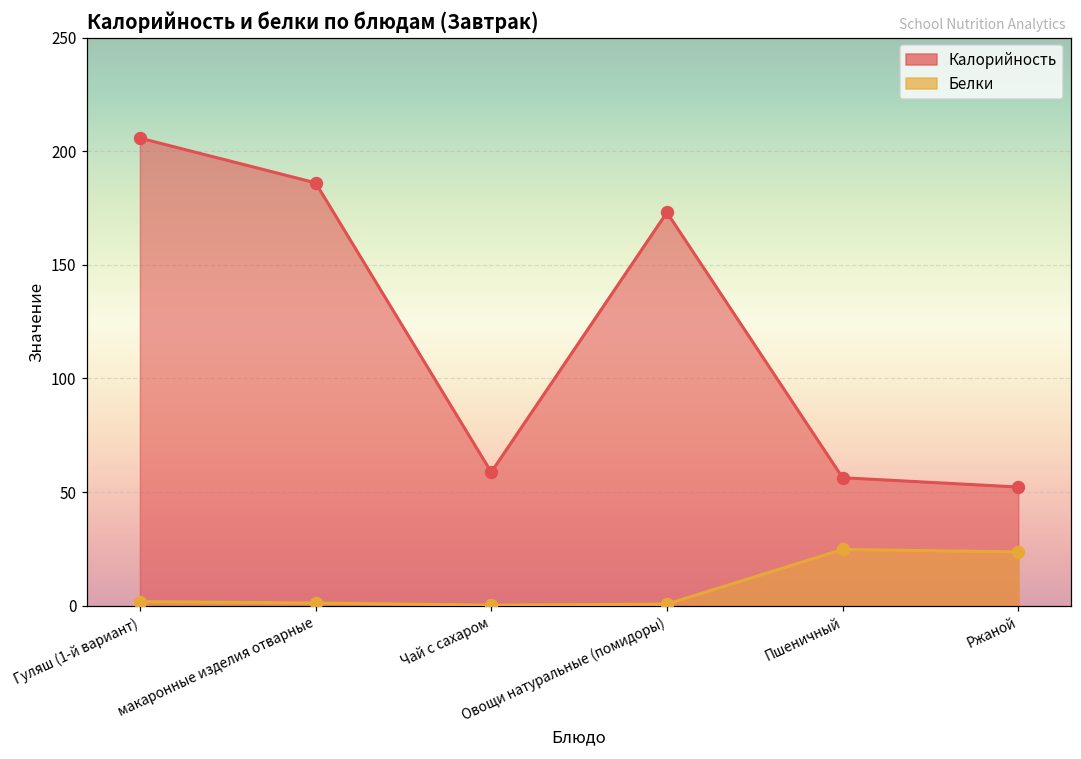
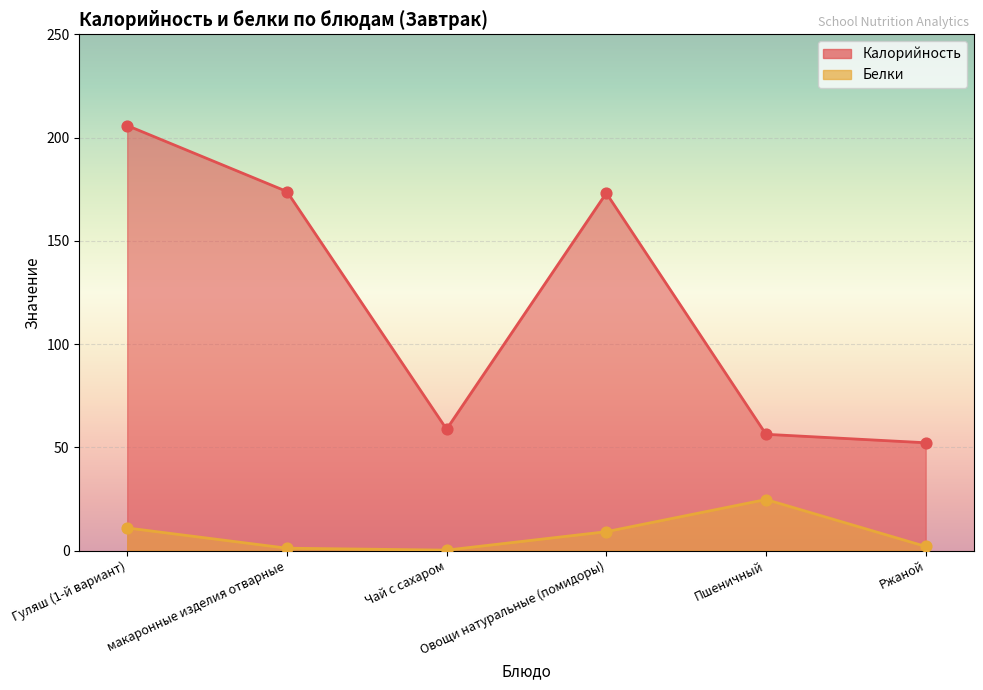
  {
    "Калорийность": {
      "Гуляш (1-й вариант)": 206,
-     "макаронные изделия отварные": 186,
+     "макаронные изделия отварные": 174,
      "Чай с сахаром": 59,
      "Овощи натуральные (помидоры)": 173,
      "Пшеничный": 56,
      "Ржаной": 52
    },
    "Белки": {
-     "Гуляш (1-й вариант)": 2,
+     "Гуляш (1-й вариант)": 11,
      "макаронные изделия отварные": 1,
      "Чай с сахаром": 0,
-     "Овощи натуральные (помидоры)": 1,
+     "Овощи натуральные (помидоры)": 9,
      "Пшеничный": 25,
-     "Ржаной": 24
+     "Ржаной": 2
    }
  }
